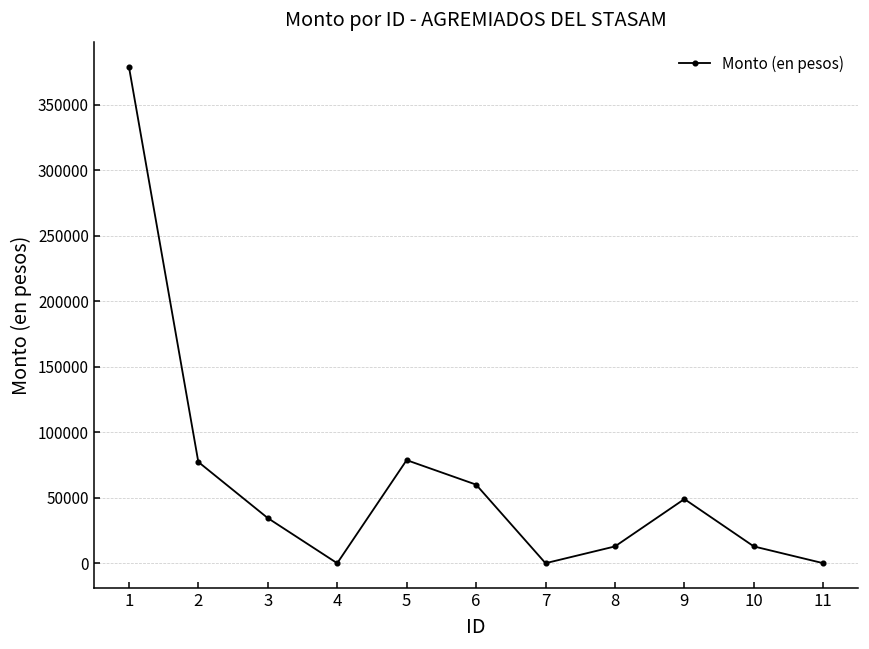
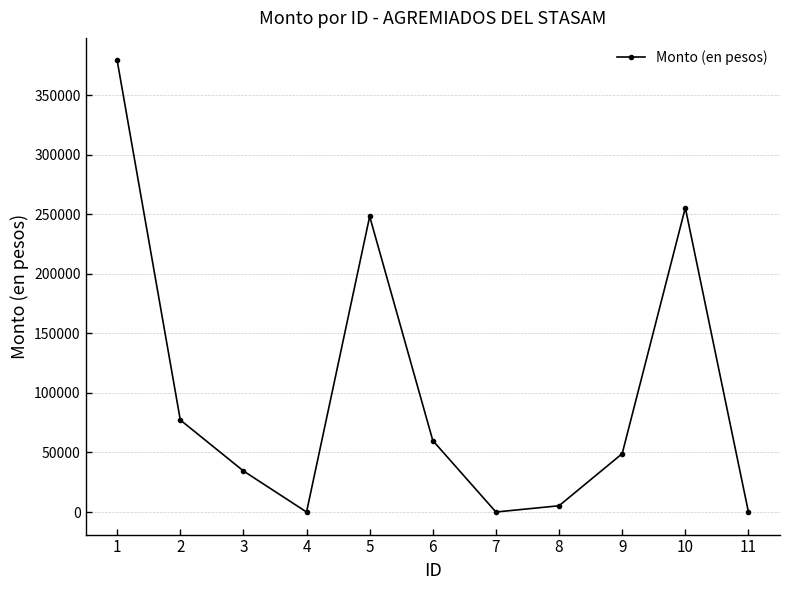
  {
    "1": 379000,
    "2": 77000,
    "3": 34000,
    "4": 0,
-   "5": 79000,
+   "5": 248000,
    "6": 60000,
    "7": 0,
-   "8": 13000,
+   "8": 5000,
    "9": 49000,
-   "10": 13000,
+   "10": 255000,
    "11": 0
  }
